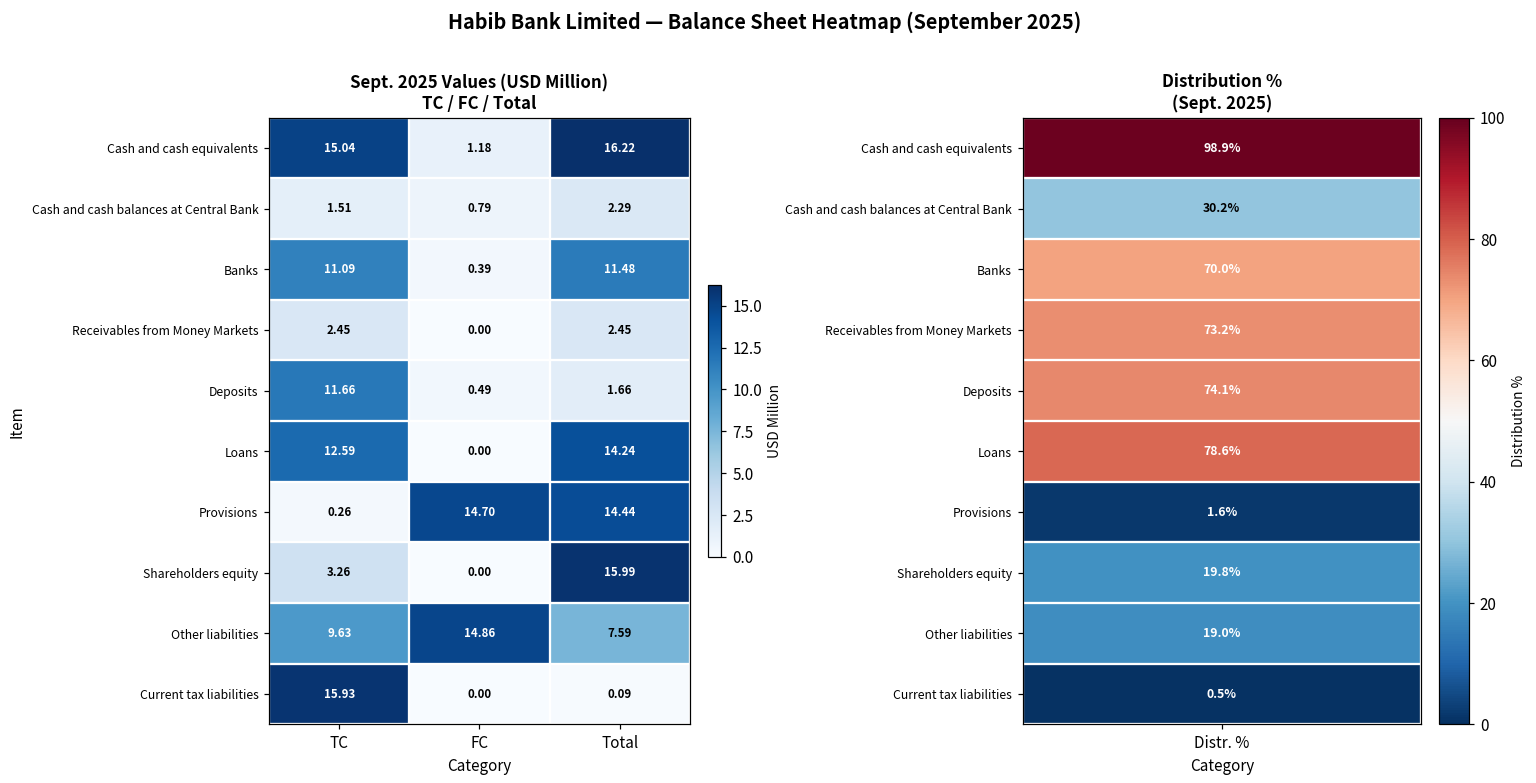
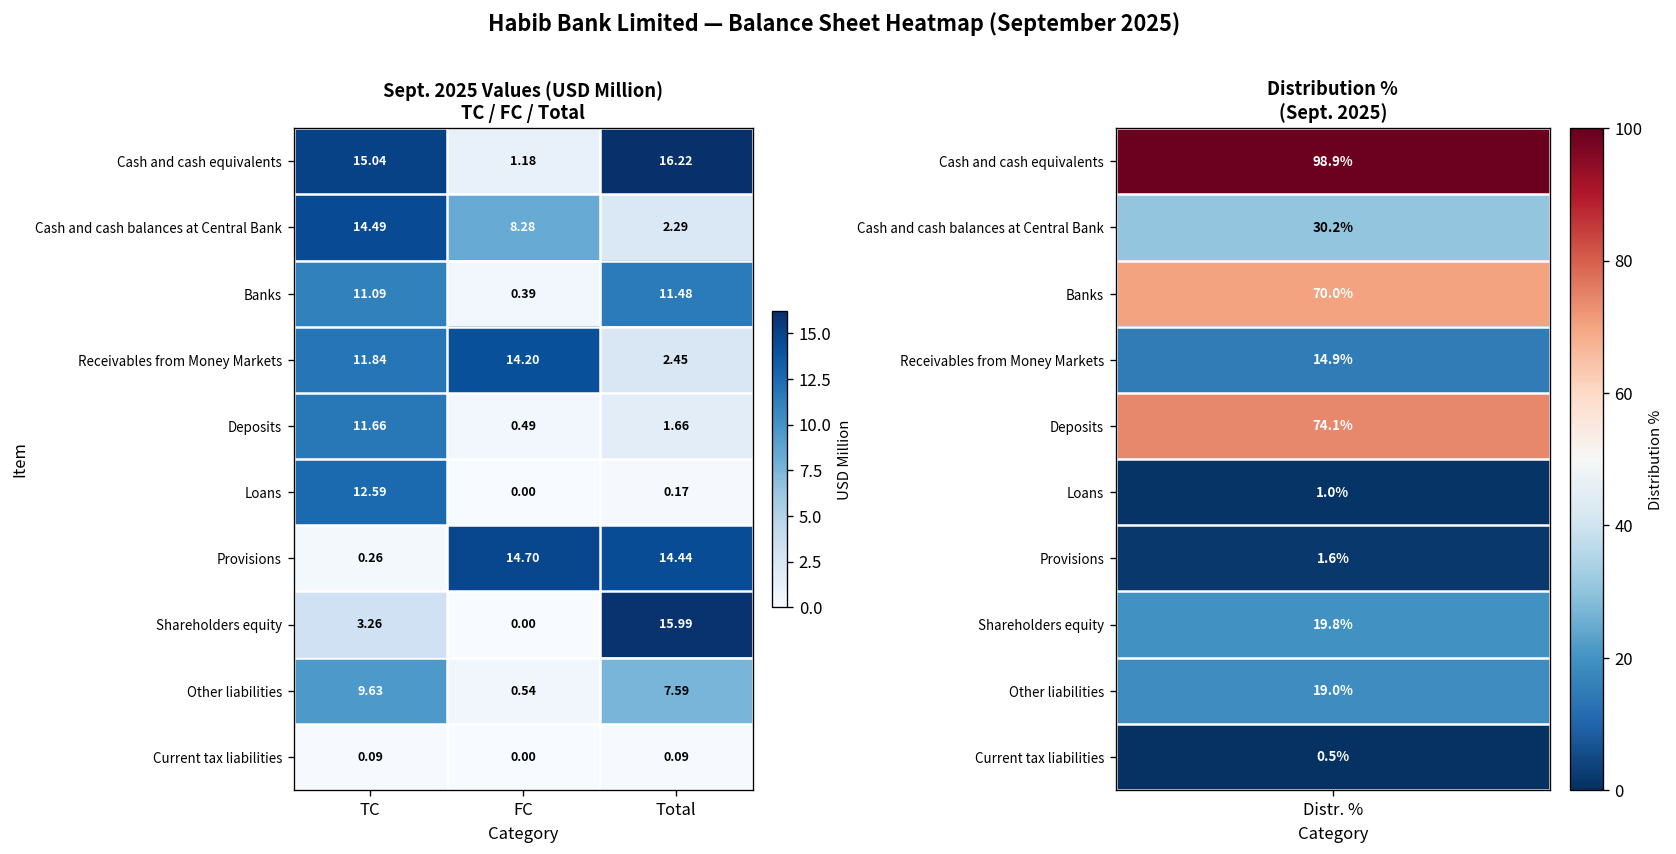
  {
    "Sept. 2025 Values (USD Million) TC / FC / Total": {
      "Cash and cash equivalents": {
        "TC": "15.04",
        "FC": "1.18",
        "Total": "16.22"
      },
      "Cash and cash balances at Central Bank": {
-       "TC": "1.51",
-       "FC": "0.79",
+       "TC": "14.49",
+       "FC": "8.28",
        "Total": "2.29"
      },
      "Banks": {
        "TC": "11.09",
        "FC": "0.39",
        "Total": "11.48"
      },
      "Receivables from Money Markets": {
-       "TC": "2.45",
-       "FC": "0.00",
+       "TC": "11.84",
+       "FC": "14.20",
        "Total": "2.45"
      },
      "Deposits": {
        "TC": "11.66",
        "FC": "0.49",
        "Total": "1.66"
      },
      "Loans": {
        "TC": "12.59",
        "FC": "0.00",
-       "Total": "14.24"
+       "Total": "0.17"
      },
      "Provisions": {
        "TC": "0.26",
        "FC": "14.70",
        "Total": "14.44"
      },
      "Shareholders equity": {
        "TC": "3.26",
        "FC": "0.00",
        "Total": "15.99"
      },
      "Other liabilities": {
        "TC": "9.63",
-       "FC": "14.86",
+       "FC": "0.54",
        "Total": "7.59"
      },
      "Current tax liabilities": {
-       "TC": "15.93",
+       "TC": "0.09",
        "FC": "0.00",
        "Total": "0.09"
      }
    },
    "Distribution % (Sept. 2025)": {
      "Cash and cash equivalents": {
        "Distr. %": "98.9%"
      },
      "Cash and cash balances at Central Bank": {
        "Distr. %": "30.2%"
      },
      "Banks": {
        "Distr. %": "70.0%"
      },
      "Receivables from Money Markets": {
-       "Distr. %": "73.2%"
+       "Distr. %": "14.9%"
      },
      "Deposits": {
        "Distr. %": "74.1%"
      },
      "Loans": {
-       "Distr. %": "78.6%"
+       "Distr. %": "1.0%"
      },
      "Provisions": {
        "Distr. %": "1.6%"
      },
      "Shareholders equity": {
        "Distr. %": "19.8%"
      },
      "Other liabilities": {
        "Distr. %": "19.0%"
      },
      "Current tax liabilities": {
        "Distr. %": "0.5%"
      }
    }
  }
